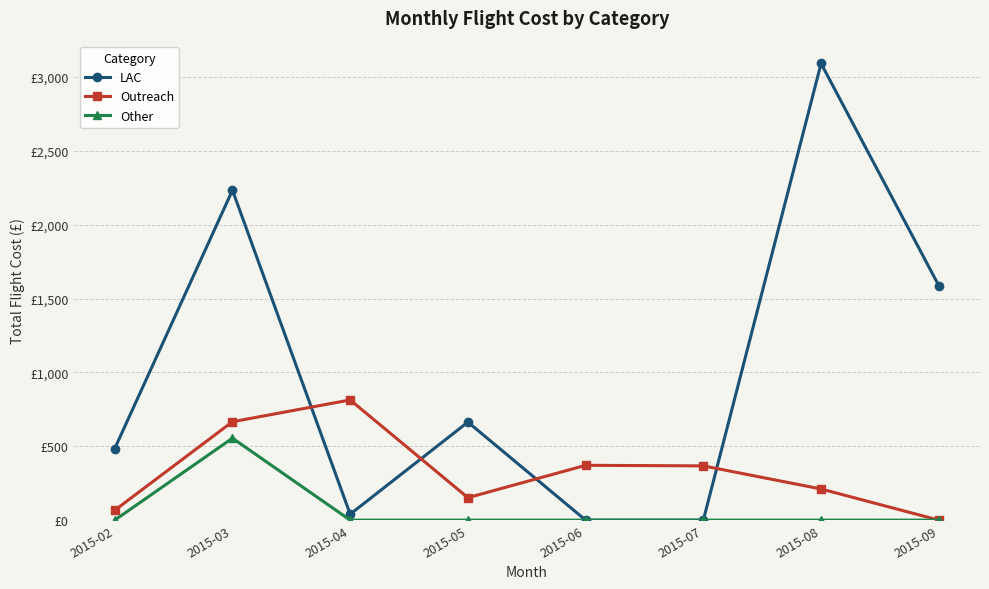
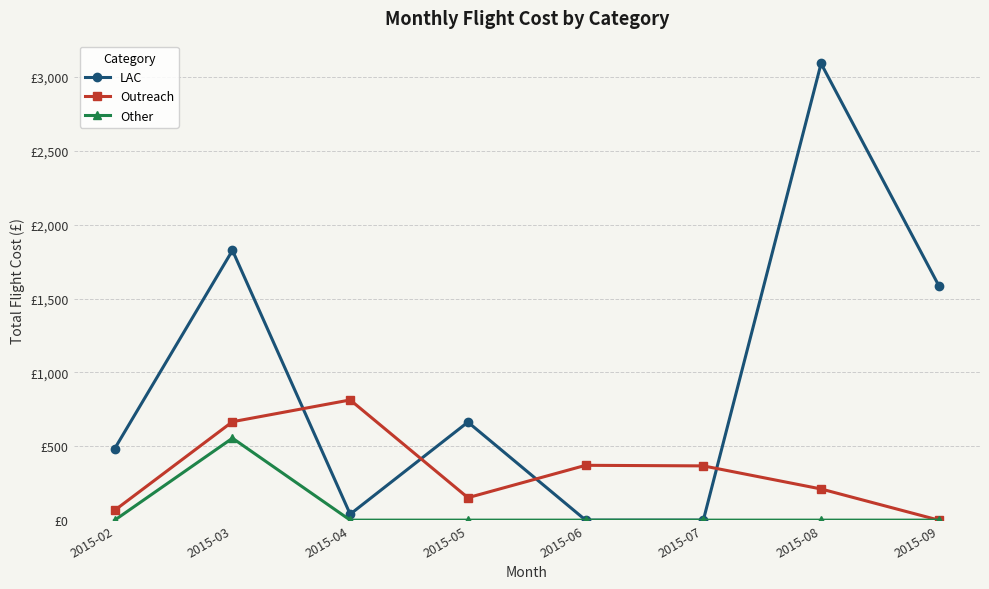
  {
    "LAC": {
      "2015-02": "£480",
-     "2015-03": "£2,230",
+     "2015-03": "£1,830",
      "2015-04": "£40",
      "2015-05": "£660",
      "2015-08": "£3,090",
      "2015-09": "£1,590"
    },
    "Outreach": {
      "2015-02": "£70",
      "2015-03": "£670",
      "2015-04": "£810",
      "2015-05": "£150",
      "2015-06": "£370",
      "2015-07": "£370",
      "2015-08": "£210"
    },
    "Other": {
      "2015-02": "£0",
      "2015-03": "£550",
      "2015-04": "£0",
      "2015-05": "£0",
      "2015-08": "£0"
    }
  }
